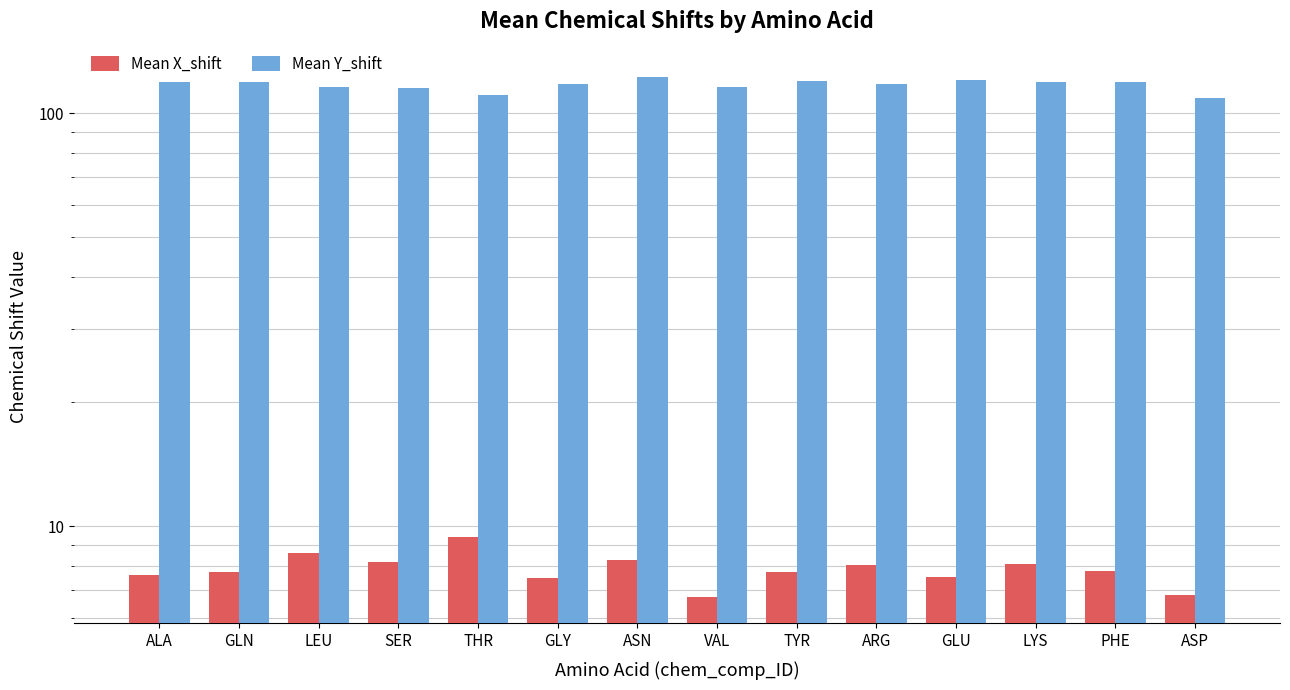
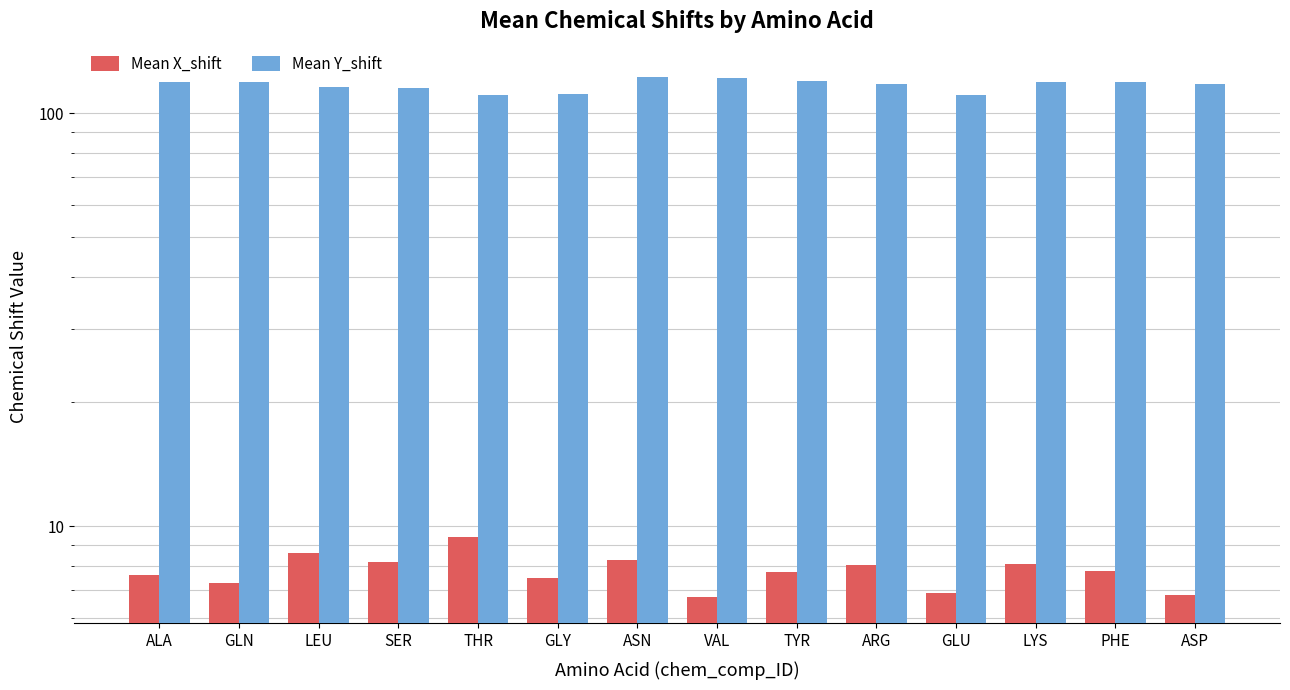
  {
    "Mean X_shift": {
      "ALA": 7.6,
-     "GLN": 7.7,
+     "GLN": 7.3,
      "LEU": 8.6,
      "SER": 8.2,
      "THR": 9.4,
      "GLY": 7.5,
      "ASN": 8.3,
      "VAL": 6.7,
      "TYR": 7.8,
      "ARG": 8.0,
-     "GLU": 7.5,
+     "GLU": 6.9,
      "LYS": 8.1,
      "PHE": 7.8,
      "ASP": 6.8
    },
    "Mean Y_shift": {
      "GLN": 119,
      "LEU": 115,
      "SER": 115,
      "THR": 111,
-     "GLY": 118,
+     "GLY": 111,
      "ASN": 123,
-     "VAL": 116,
+     "VAL": 122,
      "TYR": 120,
      "ARG": 118,
-     "GLU": 121,
+     "GLU": 110,
      "LYS": 119,
      "PHE": 119,
-     "ASP": 109
+     "ASP": 118
    }
  }
